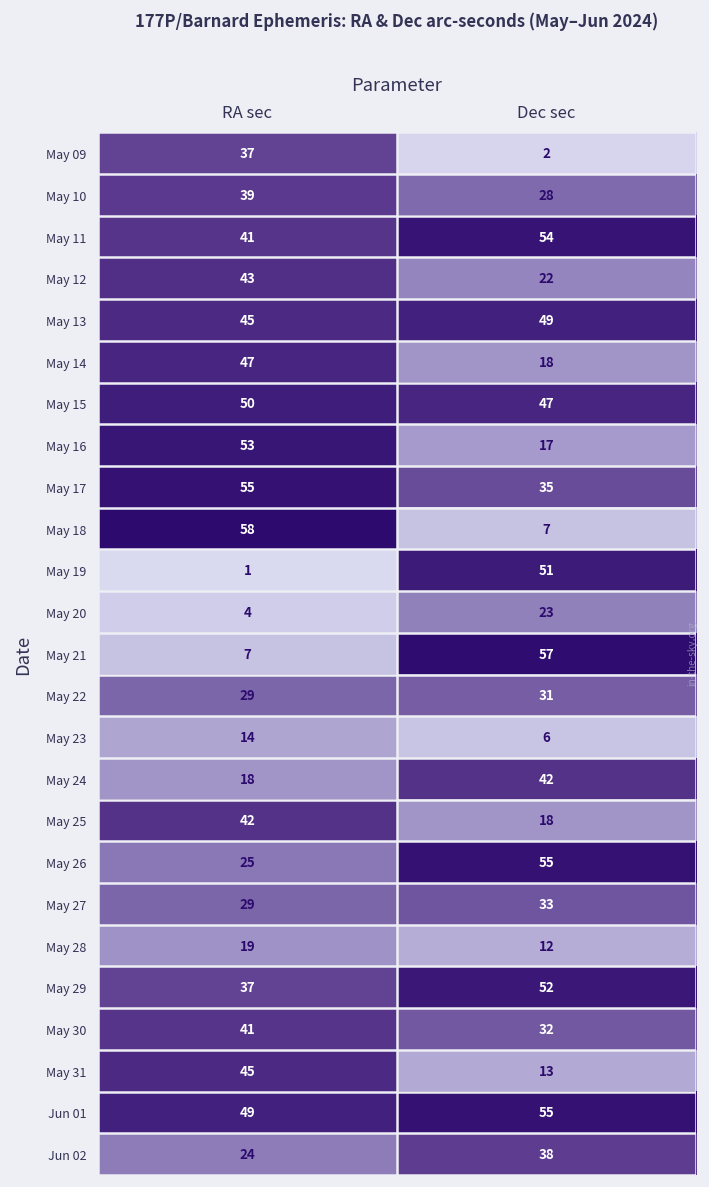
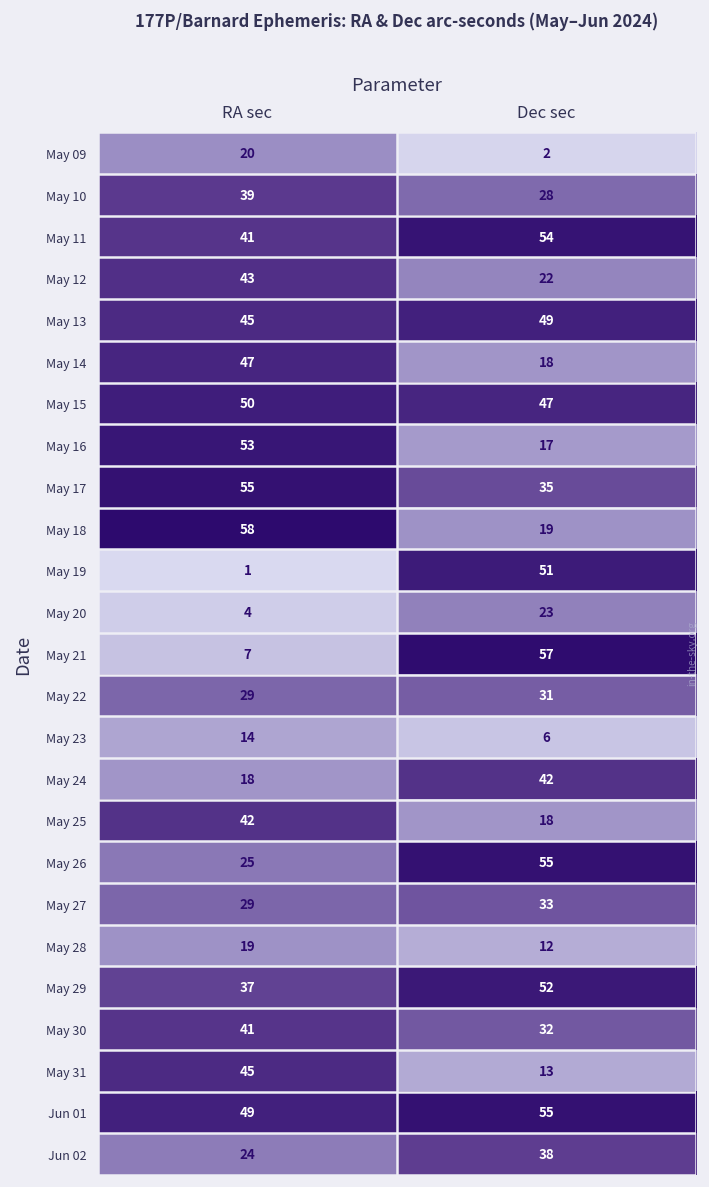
  {
    "May 09": {
-     "RA sec": 37,
+     "RA sec": 20,
      "Dec sec": 2
    },
    "May 10": {
      "RA sec": 39,
      "Dec sec": 28
    },
    "May 11": {
      "RA sec": 41,
      "Dec sec": 54
    },
    "May 12": {
      "RA sec": 43,
      "Dec sec": 22
    },
    "May 13": {
      "RA sec": 45,
      "Dec sec": 49
    },
    "May 14": {
      "RA sec": 47,
      "Dec sec": 18
    },
    "May 15": {
      "RA sec": 50,
      "Dec sec": 47
    },
    "May 16": {
      "RA sec": 53,
      "Dec sec": 17
    },
    "May 17": {
      "RA sec": 55,
      "Dec sec": 35
    },
    "May 18": {
      "RA sec": 58,
-     "Dec sec": 7
+     "Dec sec": 19
    },
    "May 19": {
      "RA sec": 1,
      "Dec sec": 51
    },
    "May 20": {
      "RA sec": 4,
      "Dec sec": 23
    },
    "May 21": {
      "RA sec": 7,
      "Dec sec": 57
    },
    "May 22": {
      "RA sec": 29,
      "Dec sec": 31
    },
    "May 23": {
      "RA sec": 14,
      "Dec sec": 6
    },
    "May 24": {
      "RA sec": 18,
      "Dec sec": 42
    },
    "May 25": {
      "RA sec": 42,
      "Dec sec": 18
    },
    "May 26": {
      "RA sec": 25,
      "Dec sec": 55
    },
    "May 27": {
      "RA sec": 29,
      "Dec sec": 33
    },
    "May 28": {
      "RA sec": 19,
      "Dec sec": 12
    },
    "May 29": {
      "RA sec": 37,
      "Dec sec": 52
    },
    "May 30": {
      "RA sec": 41,
      "Dec sec": 32
    },
    "May 31": {
      "RA sec": 45,
      "Dec sec": 13
    },
    "Jun 01": {
      "RA sec": 49,
      "Dec sec": 55
    },
    "Jun 02": {
      "RA sec": 24,
      "Dec sec": 38
    }
  }
